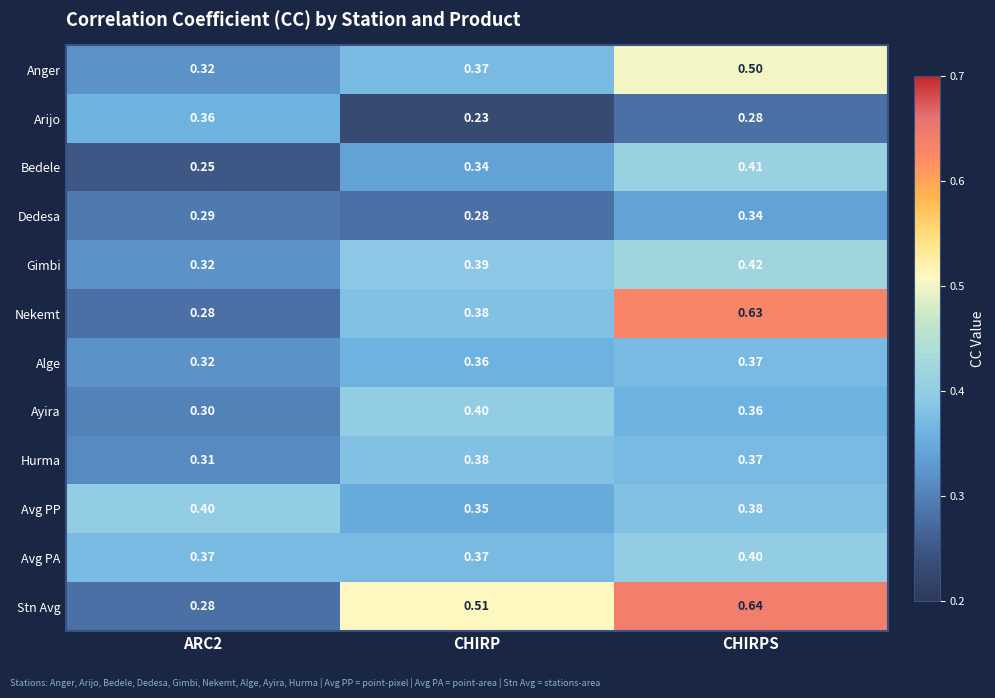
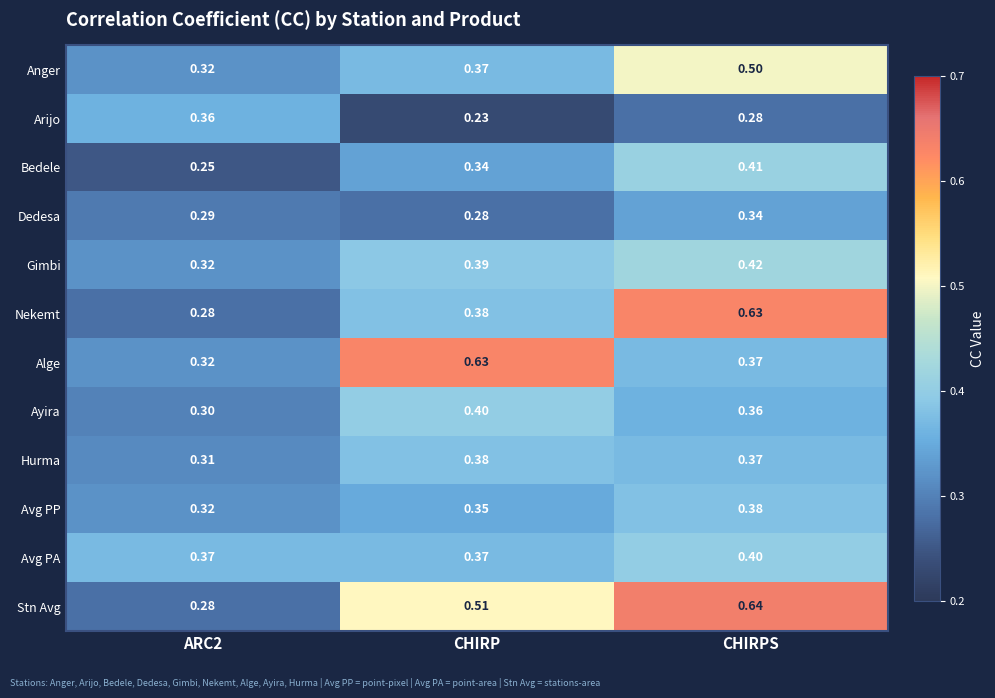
  {
    "Anger": {
      "ARC2": 0.32,
      "CHIRP": 0.37,
      "CHIRPS": 0.50
    },
    "Arijo": {
      "ARC2": 0.36,
      "CHIRP": 0.23,
      "CHIRPS": 0.28
    },
    "Bedele": {
      "ARC2": 0.25,
      "CHIRP": 0.34,
      "CHIRPS": 0.41
    },
    "Dedesa": {
      "ARC2": 0.29,
      "CHIRP": 0.28,
      "CHIRPS": 0.34
    },
    "Gimbi": {
      "ARC2": 0.32,
      "CHIRP": 0.39,
      "CHIRPS": 0.42
    },
    "Nekemt": {
      "ARC2": 0.28,
      "CHIRP": 0.38,
      "CHIRPS": 0.63
    },
    "Alge": {
      "ARC2": 0.32,
-     "CHIRP": 0.36,
+     "CHIRP": 0.63,
      "CHIRPS": 0.37
    },
    "Ayira": {
      "ARC2": 0.30,
      "CHIRP": 0.40,
      "CHIRPS": 0.36
    },
    "Hurma": {
      "ARC2": 0.31,
      "CHIRP": 0.38,
      "CHIRPS": 0.37
    },
    "Avg PP": {
-     "ARC2": 0.40,
+     "ARC2": 0.32,
      "CHIRP": 0.35,
      "CHIRPS": 0.38
    },
    "Avg PA": {
      "ARC2": 0.37,
      "CHIRP": 0.37,
      "CHIRPS": 0.40
    },
    "Stn Avg": {
      "ARC2": 0.28,
      "CHIRP": 0.51,
      "CHIRPS": 0.64
    }
  }
